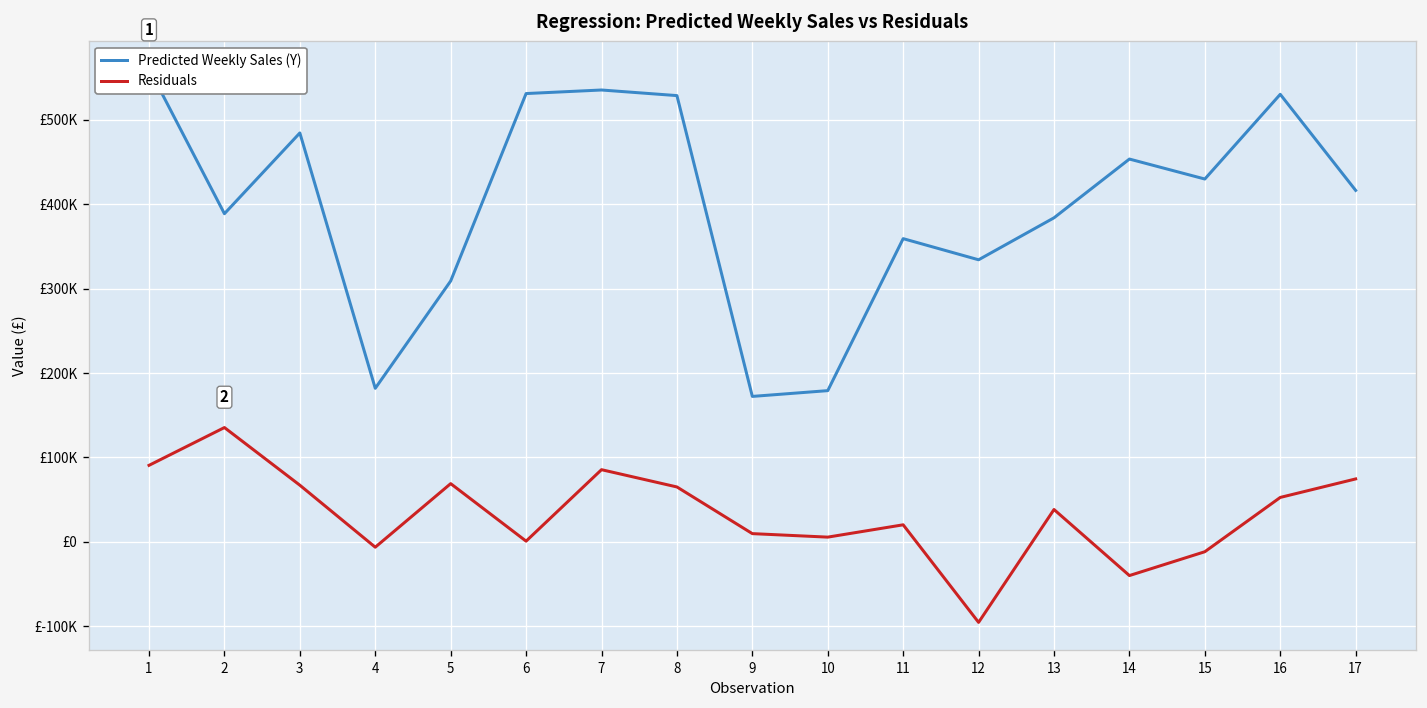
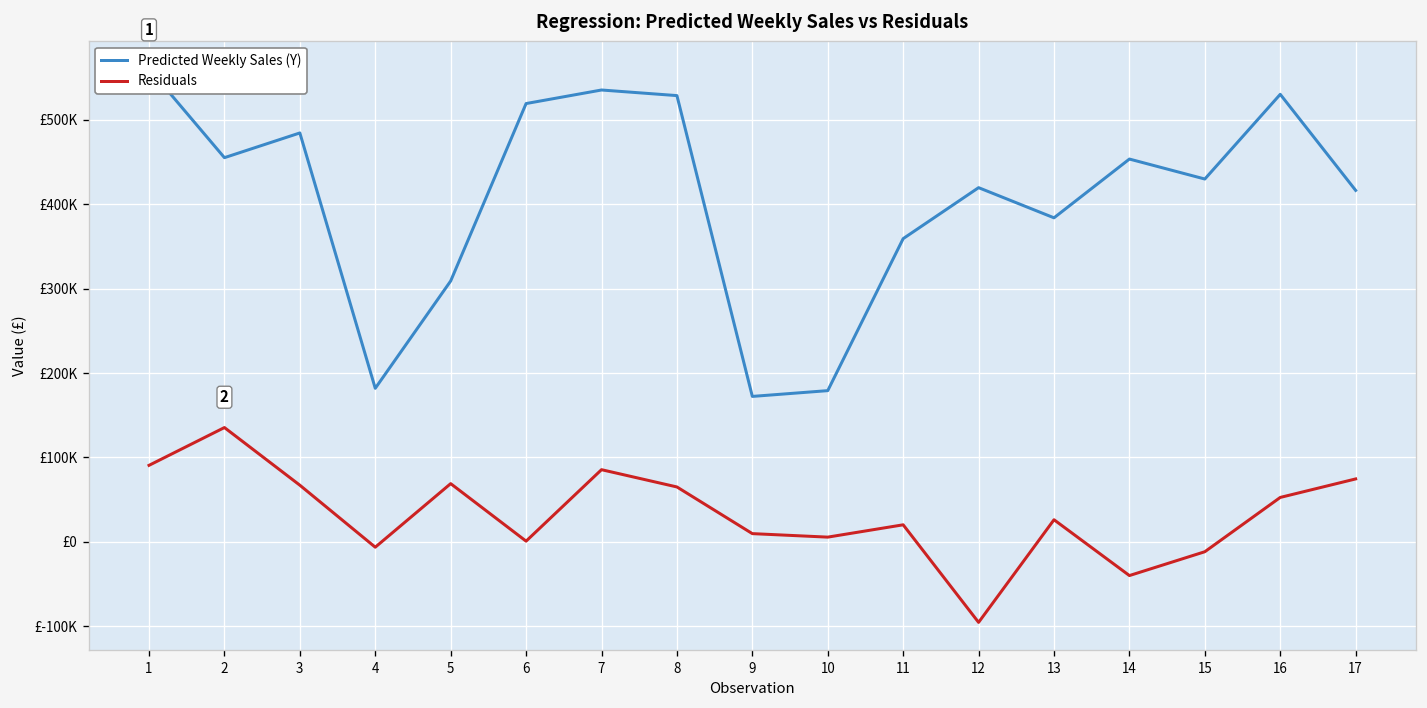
  {
    "Predicted Weekly Sales (Y)": {
-     "2": "£390000",
+     "2": "£460000",
      "3": "£480000",
      "4": "£180000",
      "5": "£310000",
-     "6": "£530000",
+     "6": "£520000",
      "7": "£540000",
      "8": "£530000",
      "9": "£170000",
      "10": "£180000",
      "11": "£360000",
-     "12": "£330000",
+     "12": "£420000",
      "13": "£380000",
      "14": "£450000",
      "15": "£430000",
      "16": "£530000",
      "17": "£420000"
    },
    "Residuals": {
      "1": "£90000",
      "3": "£70000",
      "4": "£-10000",
      "5": "£70000",
      "6": "£0",
      "7": "£90000",
      "8": "£60000",
      "9": "£10000",
      "10": "£10000",
      "11": "£20000",
      "12": "£-100000",
-     "13": "£40000",
+     "13": "£30000",
      "14": "£-40000",
      "15": "£-10000",
      "16": "£50000",
      "17": "£70000"
    }
  }
